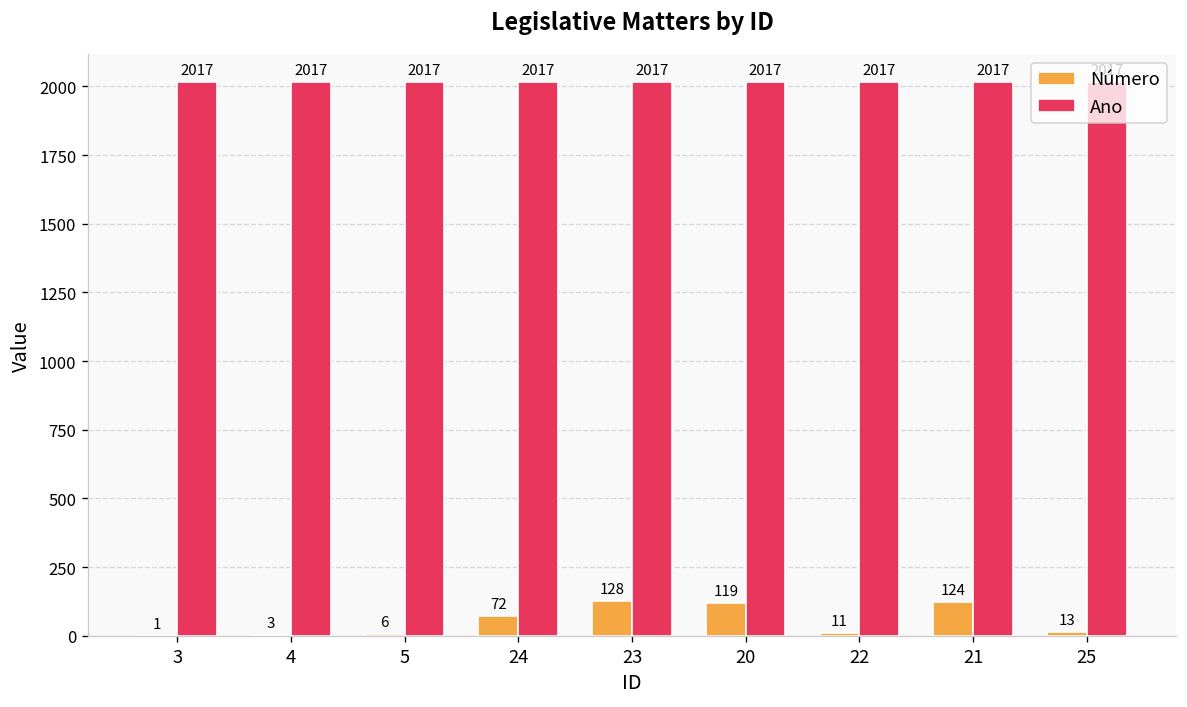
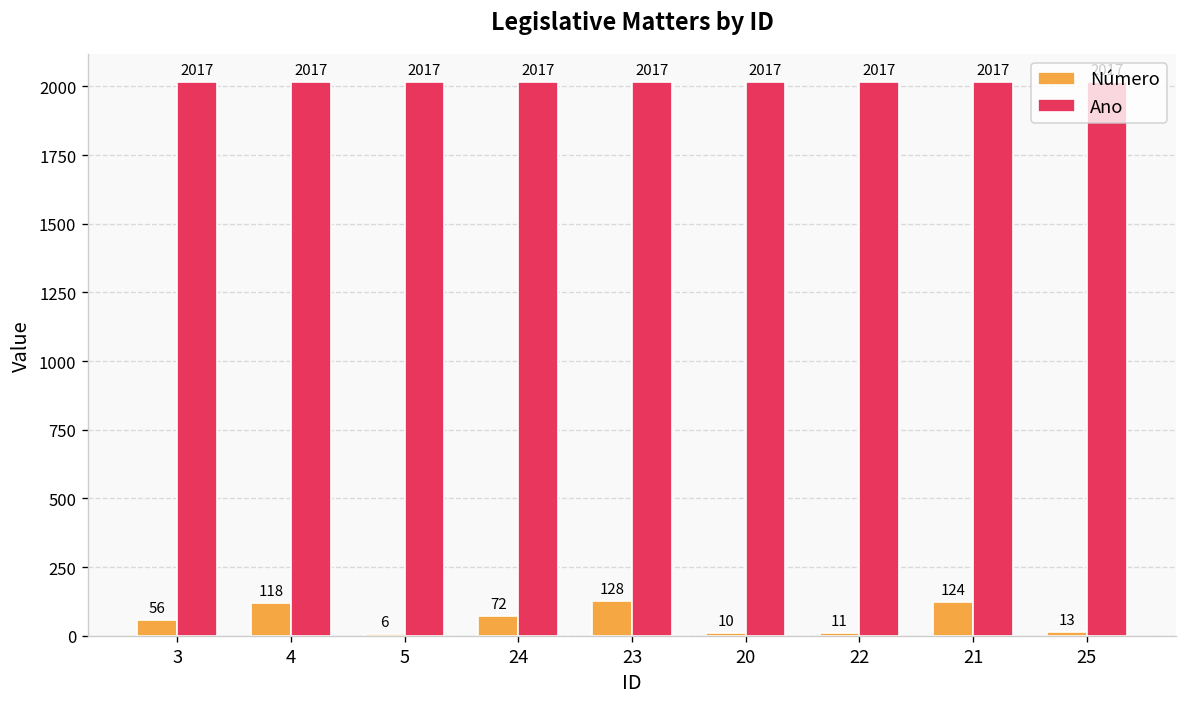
  {
    "Número": {
-     "3": 1,
-     "4": 3,
+     "3": 56,
+     "4": 118,
      "5": 6,
      "24": 72,
      "23": 128,
-     "20": 119,
+     "20": 10,
      "22": 11,
      "21": 124,
      "25": 13
    },
    "Ano": {
      "3": 2017,
      "4": 2017,
      "5": 2017,
      "24": 2017,
      "23": 2017,
      "20": 2017,
      "22": 2017,
      "21": 2017
    }
  }
